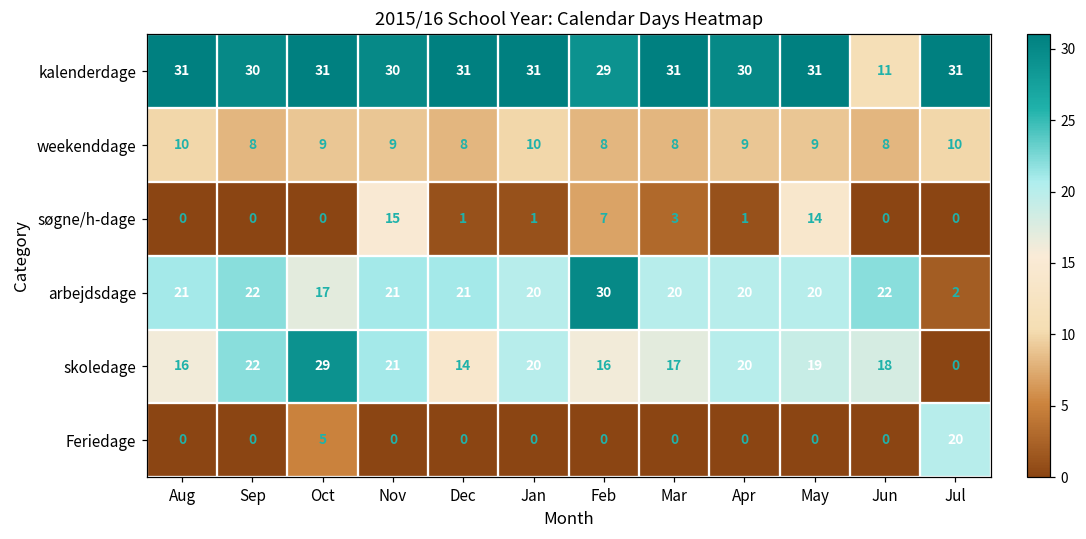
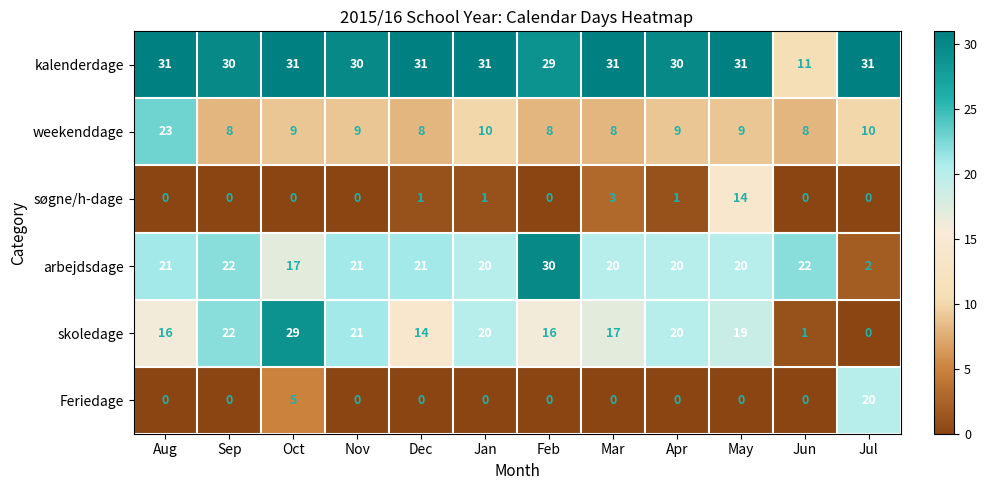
  {
    "kalenderdage": {
      "Aug": 31,
      "Sep": 30,
      "Oct": 31,
      "Nov": 30,
      "Dec": 31,
      "Jan": 31,
      "Feb": 29,
      "Mar": 31,
      "Apr": 30,
      "May": 31,
      "Jun": 11,
      "Jul": 31
    },
    "weekenddage": {
-     "Aug": 10,
+     "Aug": 23,
      "Sep": 8,
      "Oct": 9,
      "Nov": 9,
      "Dec": 8,
      "Jan": 10,
      "Feb": 8,
      "Mar": 8,
      "Apr": 9,
      "May": 9,
      "Jun": 8,
      "Jul": 10
    },
    "søgne/h-dage": {
      "Aug": 0,
      "Sep": 0,
      "Oct": 0,
-     "Nov": 15,
+     "Nov": 0,
      "Dec": 1,
      "Jan": 1,
-     "Feb": 7,
+     "Feb": 0,
      "Mar": 3,
      "Apr": 1,
      "May": 14,
      "Jun": 0,
      "Jul": 0
    },
    "arbejdsdage": {
      "Aug": 21,
      "Sep": 22,
      "Oct": 17,
      "Nov": 21,
      "Dec": 21,
      "Jan": 20,
      "Feb": 30,
      "Mar": 20,
      "Apr": 20,
      "May": 20,
      "Jun": 22,
      "Jul": 2
    },
    "skoledage": {
      "Aug": 16,
      "Sep": 22,
      "Oct": 29,
      "Nov": 21,
      "Dec": 14,
      "Jan": 20,
      "Feb": 16,
      "Mar": 17,
      "Apr": 20,
      "May": 19,
-     "Jun": 18,
+     "Jun": 1,
      "Jul": 0
    },
    "Feriedage": {
      "Aug": 0,
      "Sep": 0,
      "Oct": 5,
      "Nov": 0,
      "Dec": 0,
      "Jan": 0,
      "Feb": 0,
      "Mar": 0,
      "Apr": 0,
      "May": 0,
      "Jun": 0,
      "Jul": 20
    }
  }
